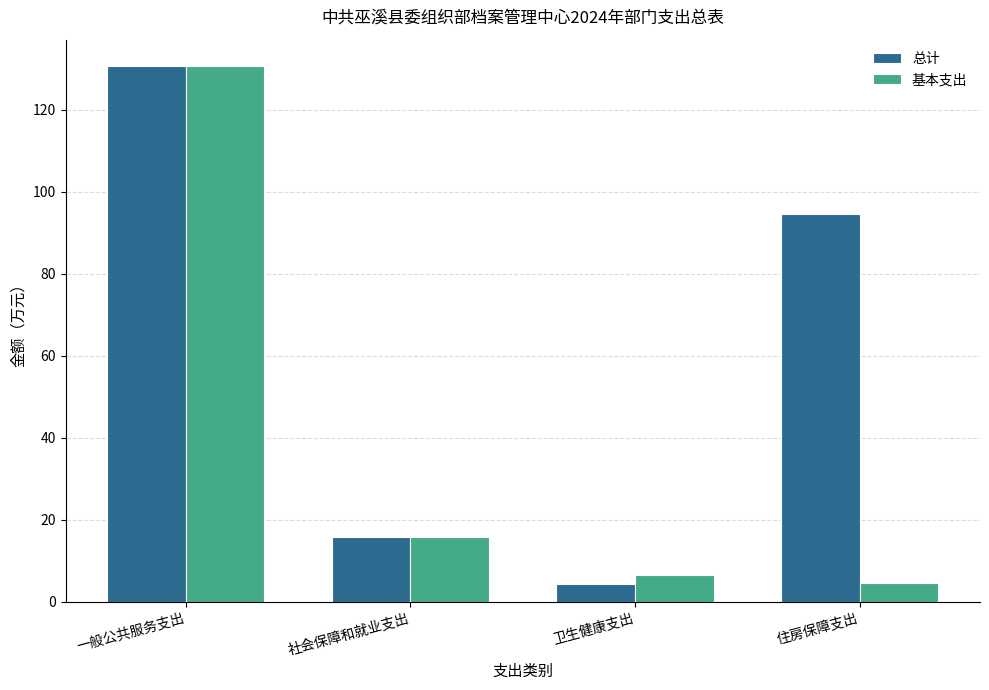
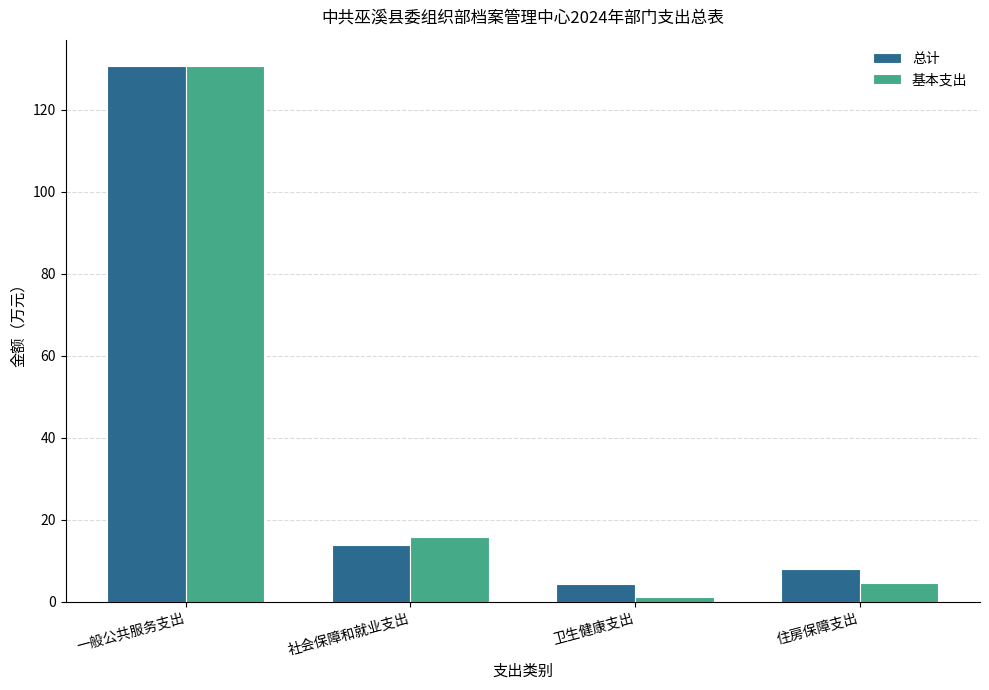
  {
    "总计": {
      "一般公共服务支出": 131,
-     "社会保障和就业支出": 16,
+     "社会保障和就业支出": 14,
      "卫生健康支出": 4,
-     "住房保障支出": 95
+     "住房保障支出": 8
    },
    "基本支出": {
      "一般公共服务支出": 131,
      "社会保障和就业支出": 16,
-     "卫生健康支出": 7,
+     "卫生健康支出": 1,
      "住房保障支出": 5
    }
  }
